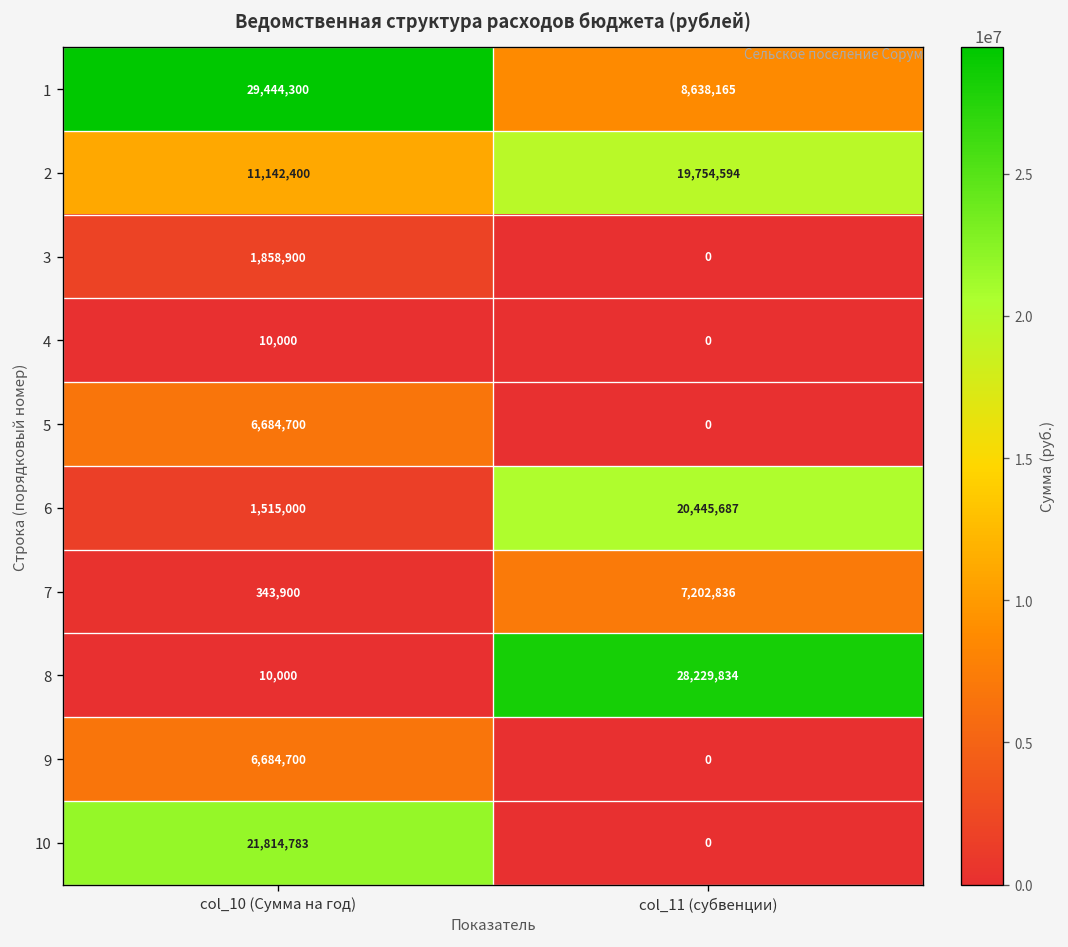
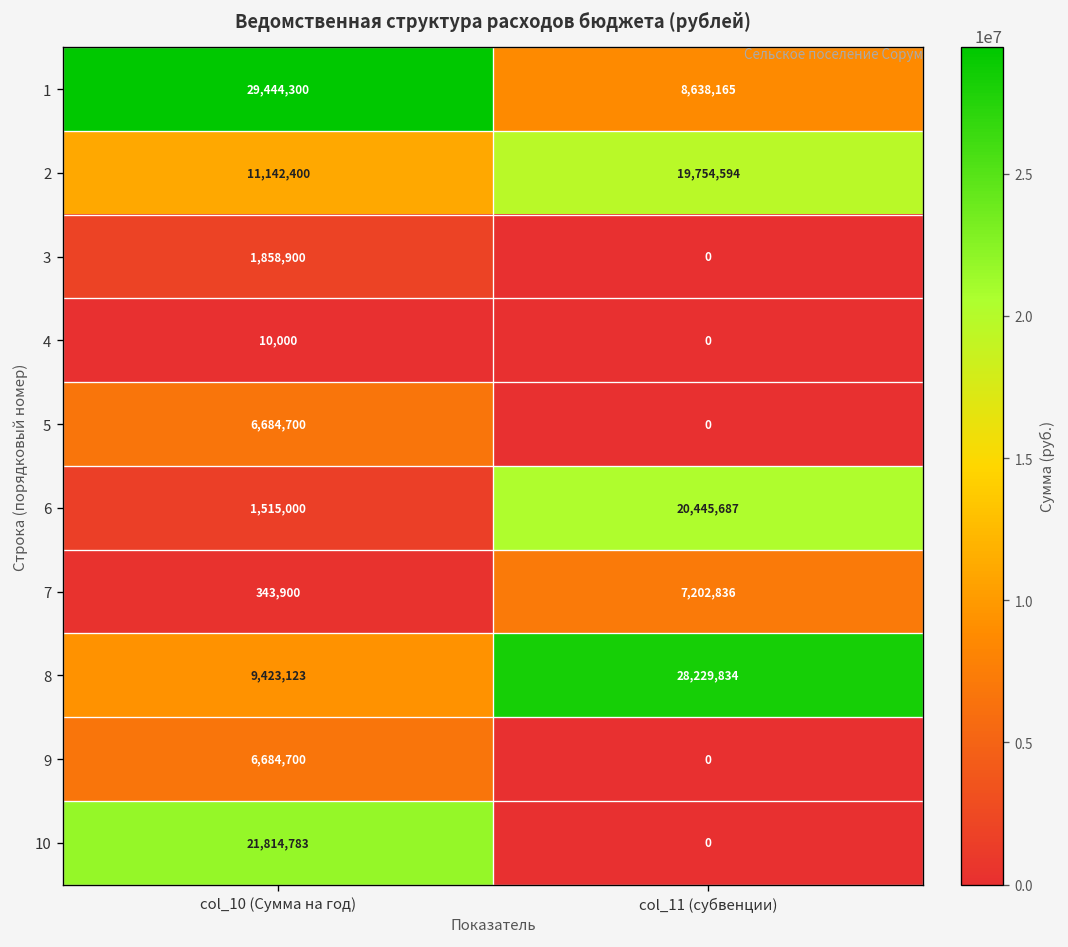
  {
    "1": {
      "col_10 (Сумма на год)": "29,444,300"
    },
    "2": {
      "col_10 (Сумма на год)": "11,142,400",
      "col_11 (субвенции)": "19,754,594"
    },
    "3": {
      "col_10 (Сумма на год)": "1,858,900",
      "col_11 (субвенции)": "0"
    },
    "4": {
      "col_10 (Сумма на год)": "10,000",
      "col_11 (субвенции)": "0"
    },
    "5": {
      "col_10 (Сумма на год)": "6,684,700",
      "col_11 (субвенции)": "0"
    },
    "6": {
      "col_10 (Сумма на год)": "1,515,000",
      "col_11 (субвенции)": "20,445,687"
    },
    "7": {
      "col_10 (Сумма на год)": "343,900",
      "col_11 (субвенции)": "7,202,836"
    },
    "8": {
-     "col_10 (Сумма на год)": "10,000",
+     "col_10 (Сумма на год)": "9,423,123",
      "col_11 (субвенции)": "28,229,834"
    },
    "9": {
      "col_10 (Сумма на год)": "6,684,700",
      "col_11 (субвенции)": "0"
    },
    "10": {
      "col_10 (Сумма на год)": "21,814,783",
      "col_11 (субвенции)": "0"
    }
  }
